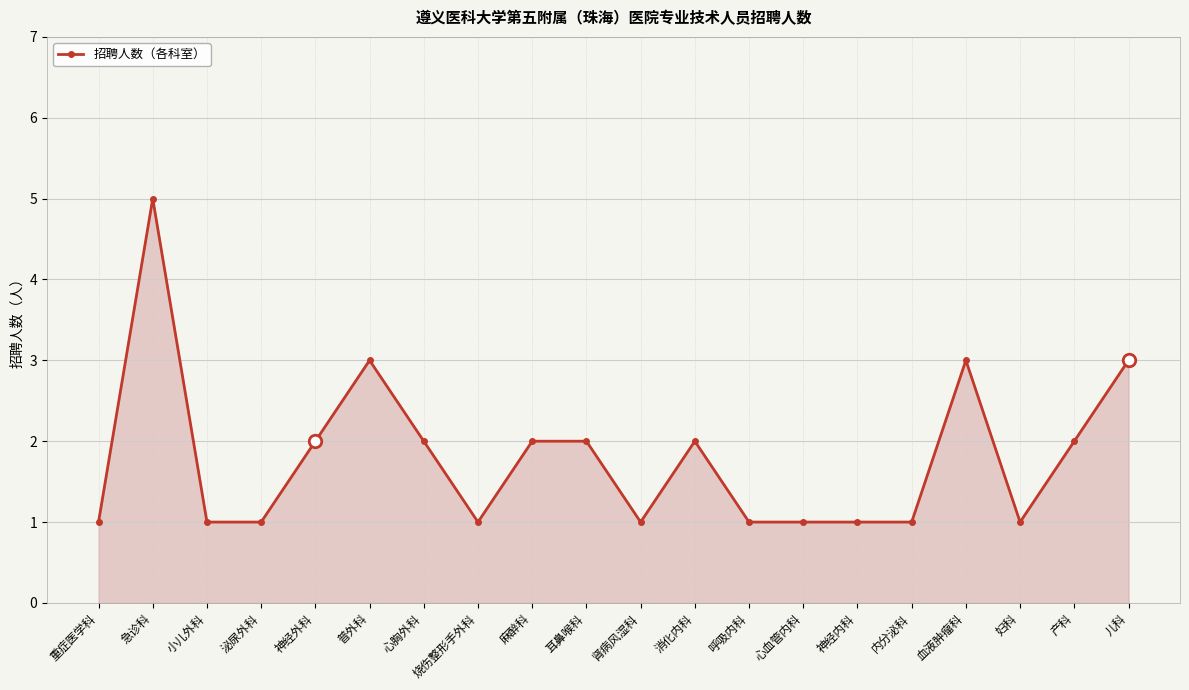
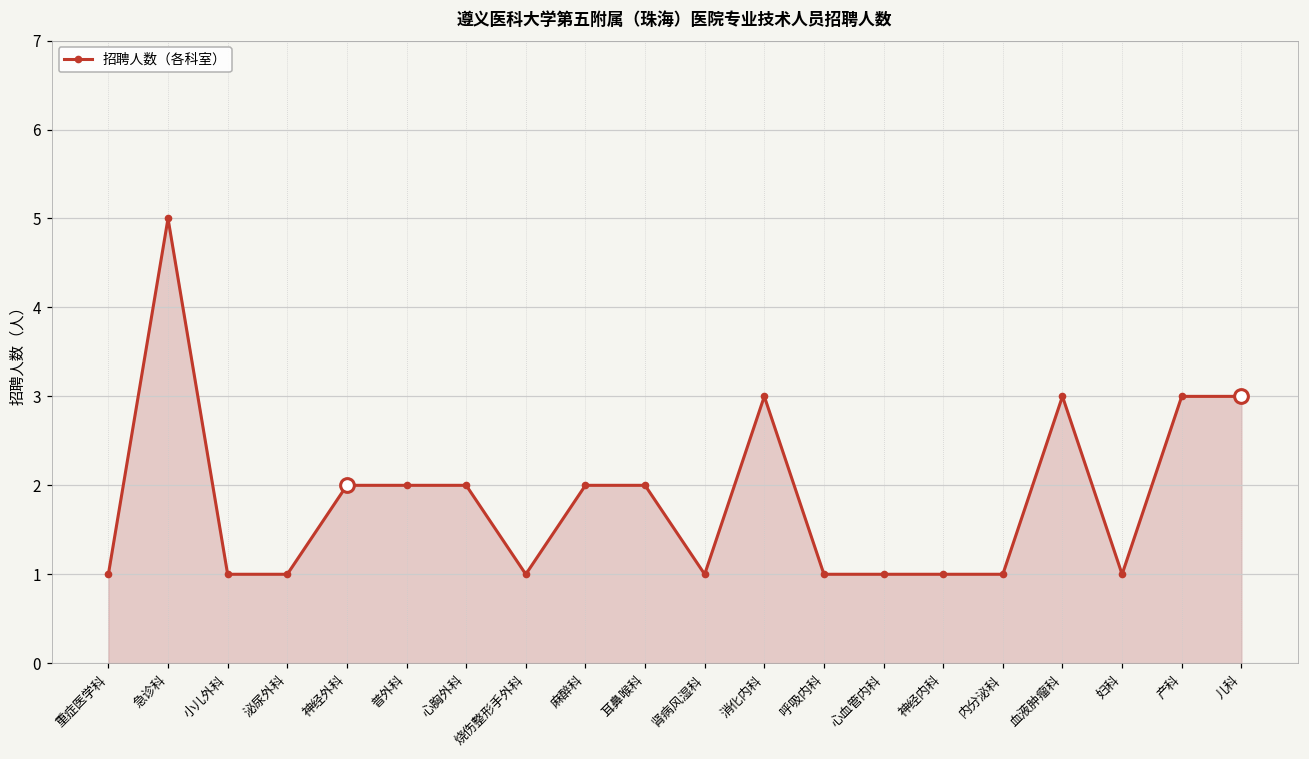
  {
    "招聘人数（各科室）": {
      "重症医学科": 1,
      "急诊科": 5,
      "小儿外科": 1,
      "泌尿外科": 1,
-     "普外科": 3,
+     "普外科": 2,
      "心胸外科": 2,
      "烧伤整形手外科": 1,
      "麻醉科": 2,
      "耳鼻喉科": 2,
      "肾病风湿科": 1,
-     "消化内科": 2,
+     "消化内科": 3,
      "呼吸内科": 1,
      "心血管内科": 1,
      "神经内科": 1,
      "内分泌科": 1,
      "血液肿瘤科": 3,
      "妇科": 1,
-     "产科": 2
+     "产科": 3
    }
  }
